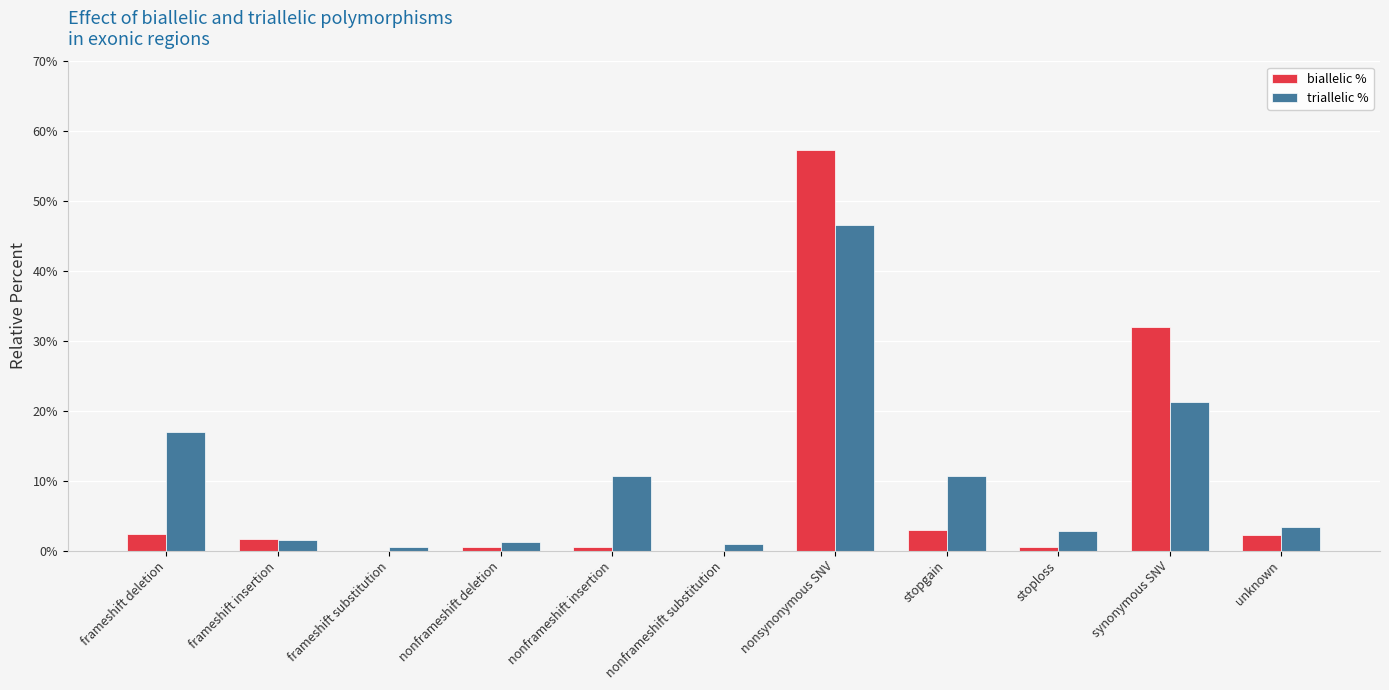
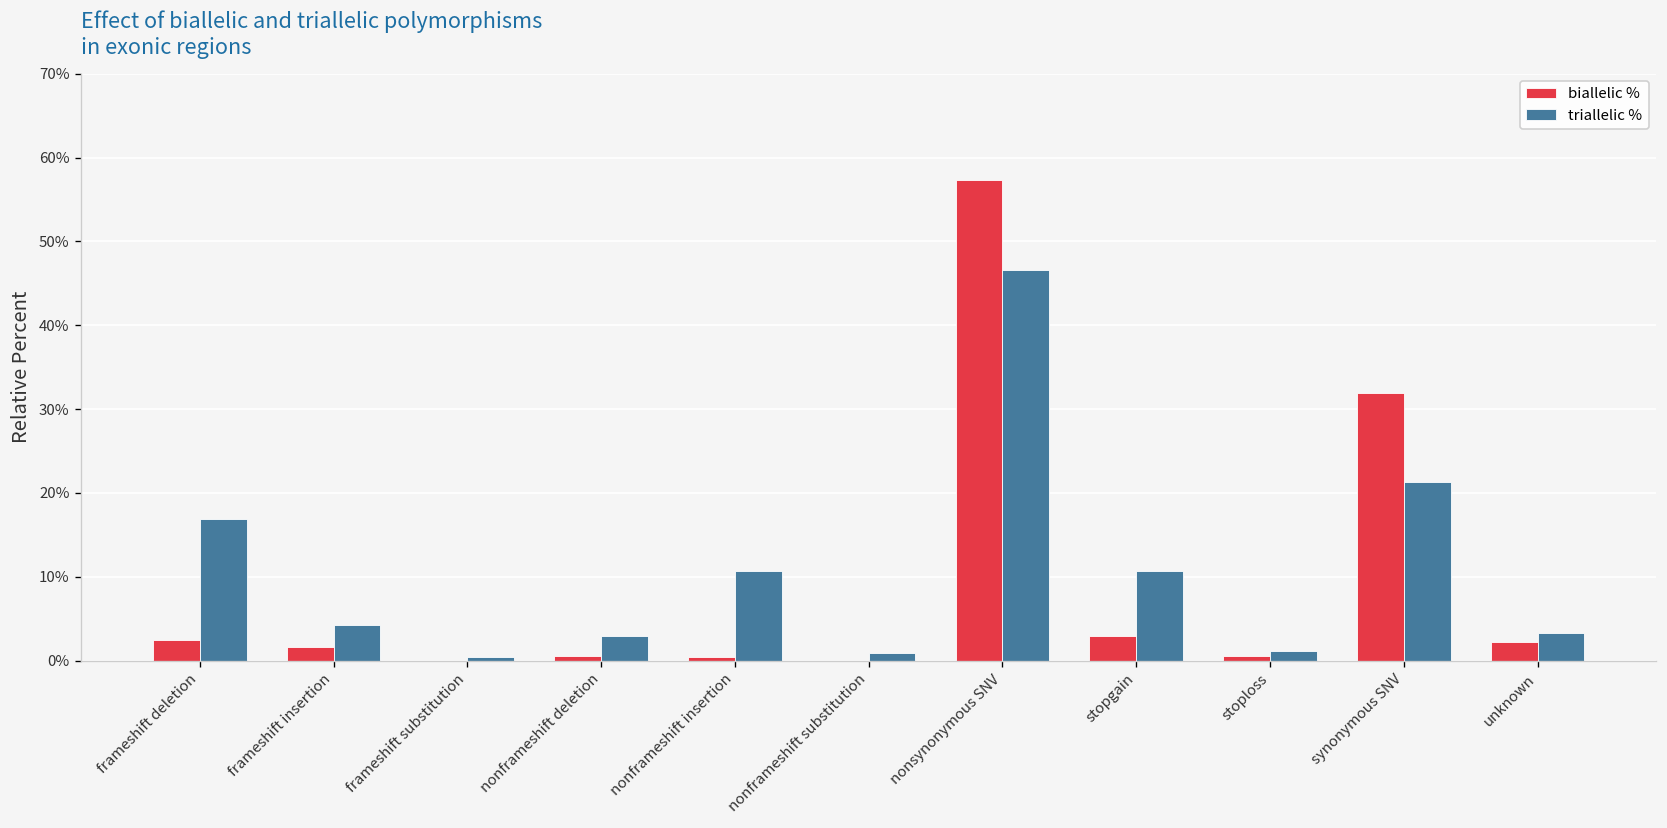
  {
    "biallelic %": {
      "frameshift deletion": "2%",
      "frameshift insertion": "2%",
      "frameshift substitution": "0%",
      "nonframeshift deletion": "1%",
      "nonframeshift insertion": "0%",
      "nonframeshift substitution": "0%",
      "nonsynonymous SNV": "57%",
      "stopgain": "3%",
      "stoploss": "0%",
      "synonymous SNV": "32%",
      "unknown": "2%"
    },
    "triallelic %": {
      "frameshift deletion": "17%",
-     "frameshift insertion": "1%",
+     "frameshift insertion": "4%",
      "frameshift substitution": "0%",
-     "nonframeshift deletion": "1%",
+     "nonframeshift deletion": "3%",
      "nonframeshift insertion": "11%",
      "nonframeshift substitution": "1%",
      "nonsynonymous SNV": "47%",
      "stopgain": "11%",
-     "stoploss": "3%",
+     "stoploss": "1%",
      "synonymous SNV": "21%",
      "unknown": "3%"
    }
  }
